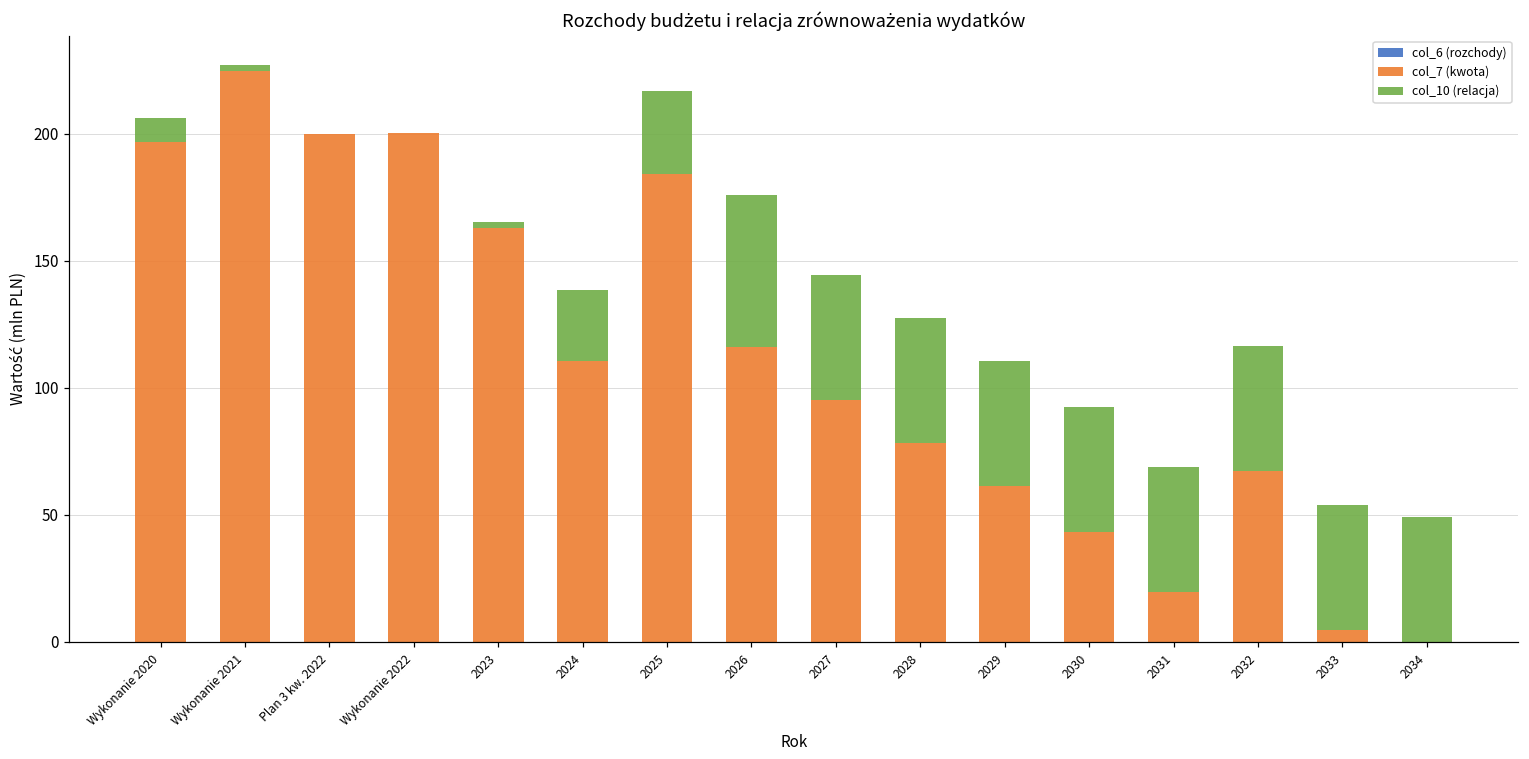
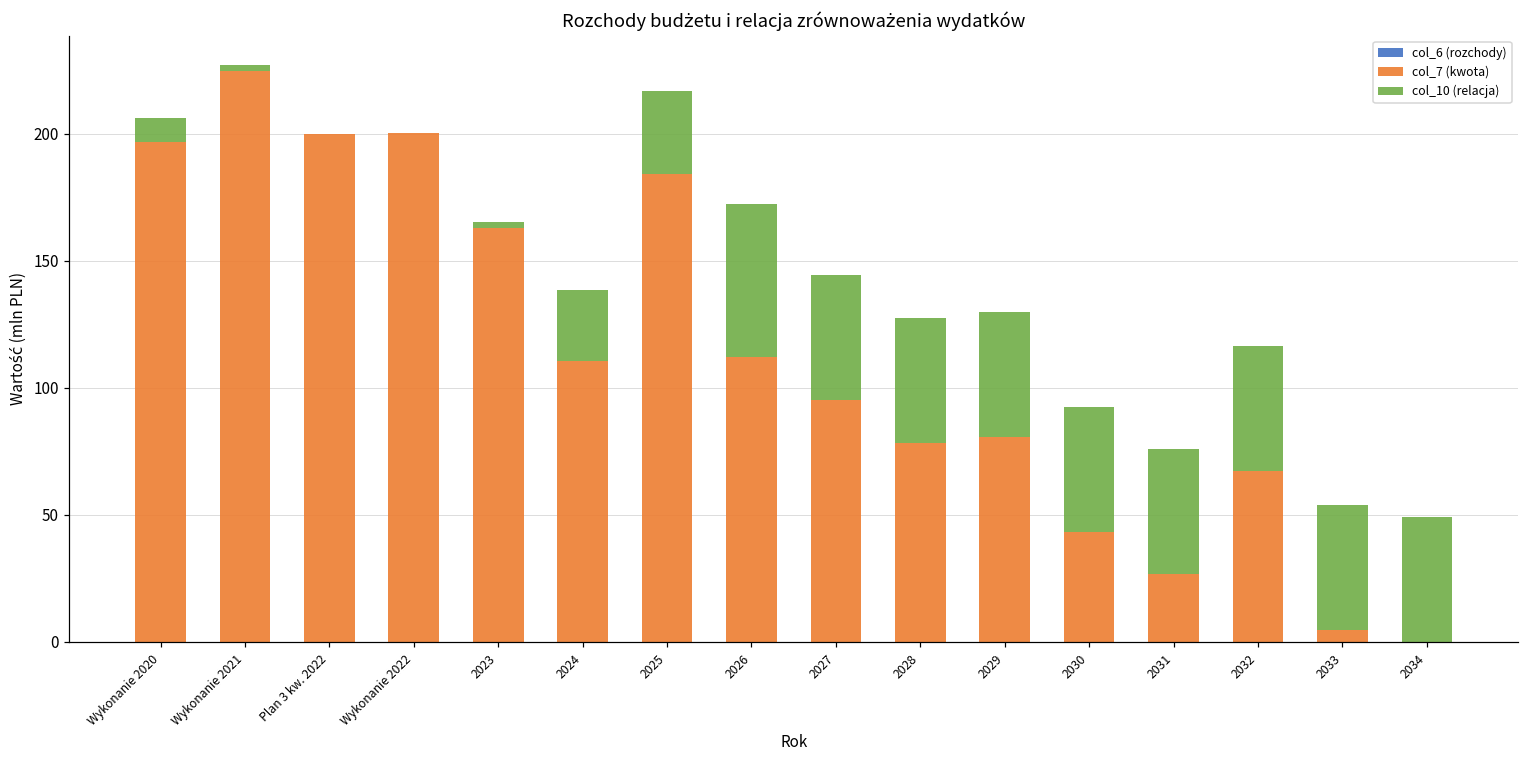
  {
    "col_6 (rozchody)": {
      "Wykonanie 2020": 0,
      "Wykonanie 2021": 0,
      "Plan 3 kw. 2022": 0,
      "2023": 0,
      "2024": 0,
      "2025": 0,
      "2026": 0,
      "2027": 0,
      "2028": 0,
      "2029": 0,
      "2030": 0,
      "2031": 0,
      "2032": 0,
      "2033": 0,
      "2034": 0
    },
    "col_7 (kwota)": {
      "Wykonanie 2020": 197,
      "Wykonanie 2021": 225,
      "Plan 3 kw. 2022": 200,
      "Wykonanie 2022": 200,
      "2023": 163,
      "2024": 111,
      "2025": 184,
-     "2026": 116,
+     "2026": 112,
      "2027": 95,
      "2028": 78,
-     "2029": 61,
+     "2029": 81,
      "2030": 43,
-     "2031": 20,
+     "2031": 27,
      "2032": 67,
      "2033": 5,
      "2034": 0
    },
    "col_10 (relacja)": {
      "Wykonanie 2020": 9,
      "Wykonanie 2021": 2,
      "Plan 3 kw. 2022": 0,
      "Wykonanie 2022": 0,
      "2023": 3,
      "2024": 28,
      "2025": 33,
      "2026": 60,
      "2027": 49,
      "2028": 49,
      "2029": 49,
      "2030": 49,
      "2031": 49,
      "2032": 49,
      "2033": 49,
      "2034": 49
    }
  }
